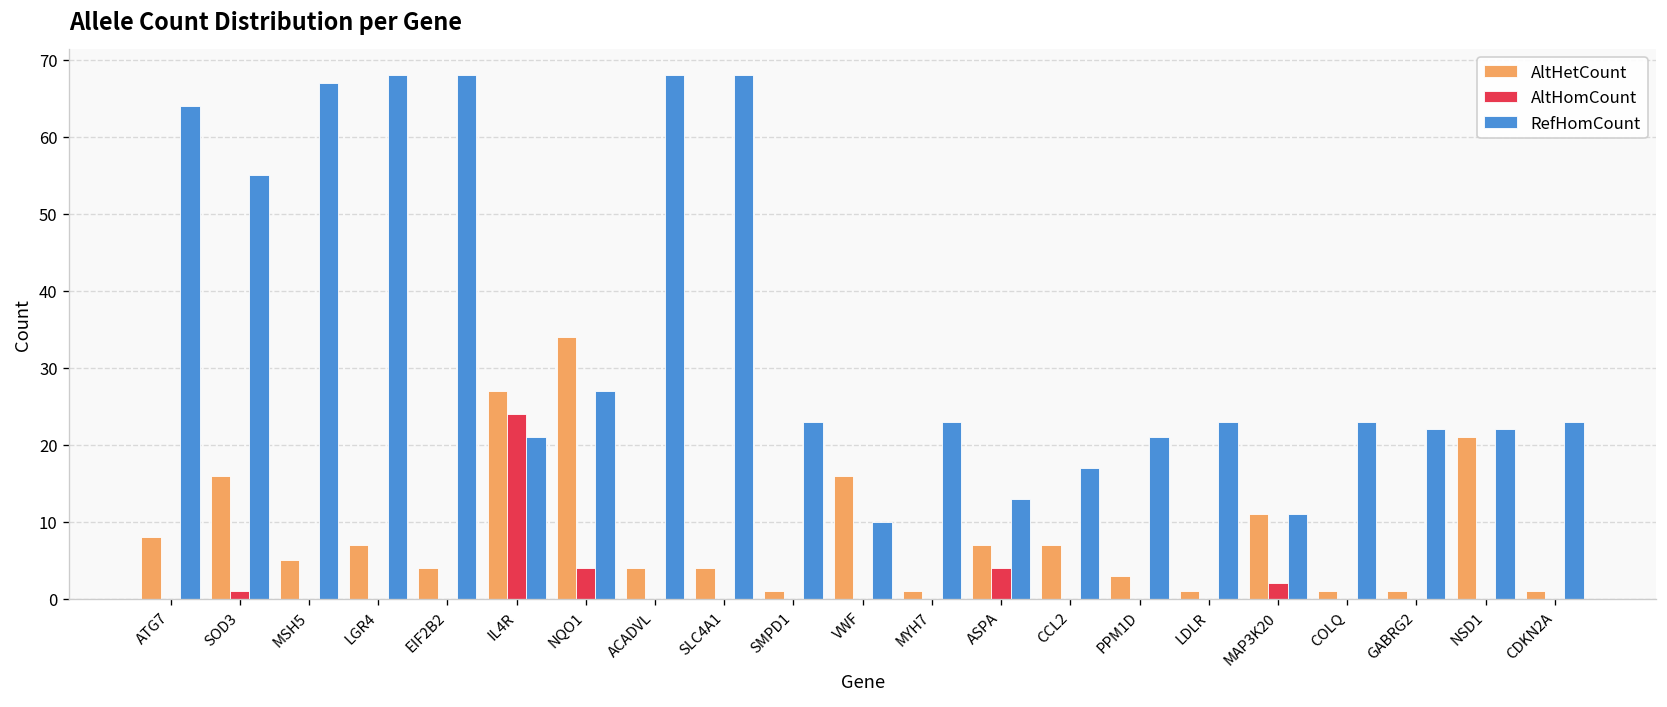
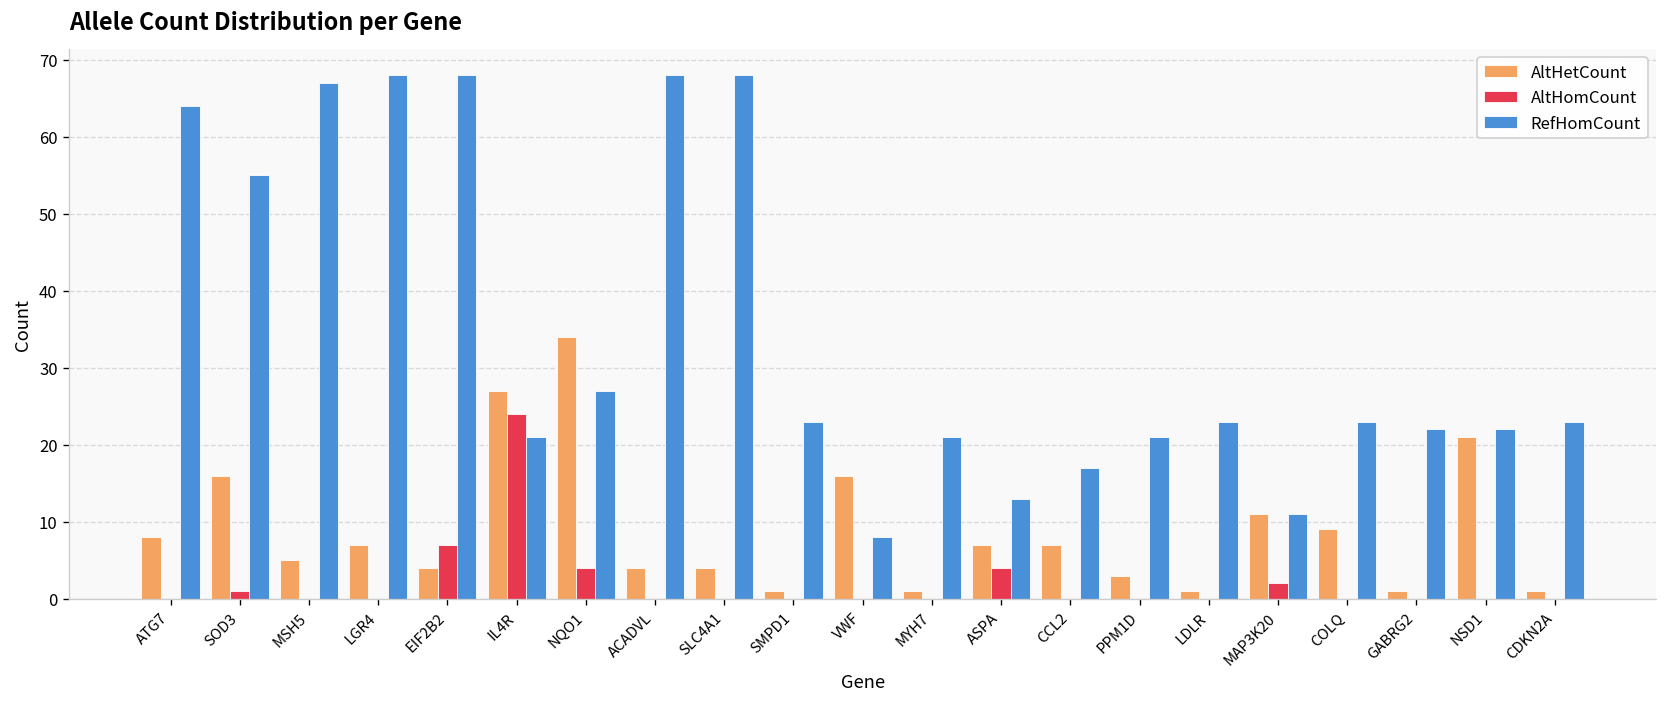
  {
    "AltHetCount": {
      "ATG7": 8,
      "SOD3": 16,
      "MSH5": 5,
      "LGR4": 7,
      "EIF2B2": 4,
      "IL4R": 27,
      "NQO1": 34,
      "ACADVL": 4,
      "SLC4A1": 4,
      "SMPD1": 1,
      "VWF": 16,
      "MYH7": 1,
      "ASPA": 7,
      "CCL2": 7,
      "PPM1D": 3,
      "LDLR": 1,
      "MAP3K20": 11,
-     "COLQ": 1,
+     "COLQ": 9,
      "GABRG2": 1,
      "NSD1": 21,
      "CDKN2A": 1
    },
    "AltHomCount": {
      "ATG7": 0,
      "SOD3": 1,
      "MSH5": 0,
      "LGR4": 0,
-     "EIF2B2": 0,
+     "EIF2B2": 7,
      "IL4R": 24,
      "NQO1": 4,
      "ACADVL": 0,
      "SLC4A1": 0,
      "SMPD1": 0,
      "VWF": 0,
      "MYH7": 0,
      "ASPA": 4,
      "CCL2": 0,
      "PPM1D": 0,
      "LDLR": 0,
      "MAP3K20": 2,
      "COLQ": 0,
      "GABRG2": 0,
      "NSD1": 0,
      "CDKN2A": 0
    },
    "RefHomCount": {
      "ATG7": 64,
      "SOD3": 55,
      "MSH5": 67,
      "LGR4": 68,
      "EIF2B2": 68,
      "IL4R": 21,
      "NQO1": 27,
      "ACADVL": 68,
      "SLC4A1": 68,
      "SMPD1": 23,
-     "VWF": 10,
-     "MYH7": 23,
+     "VWF": 8,
+     "MYH7": 21,
      "ASPA": 13,
      "CCL2": 17,
      "PPM1D": 21,
      "LDLR": 23,
      "MAP3K20": 11,
      "COLQ": 23,
      "GABRG2": 22,
      "NSD1": 22,
      "CDKN2A": 23
    }
  }
